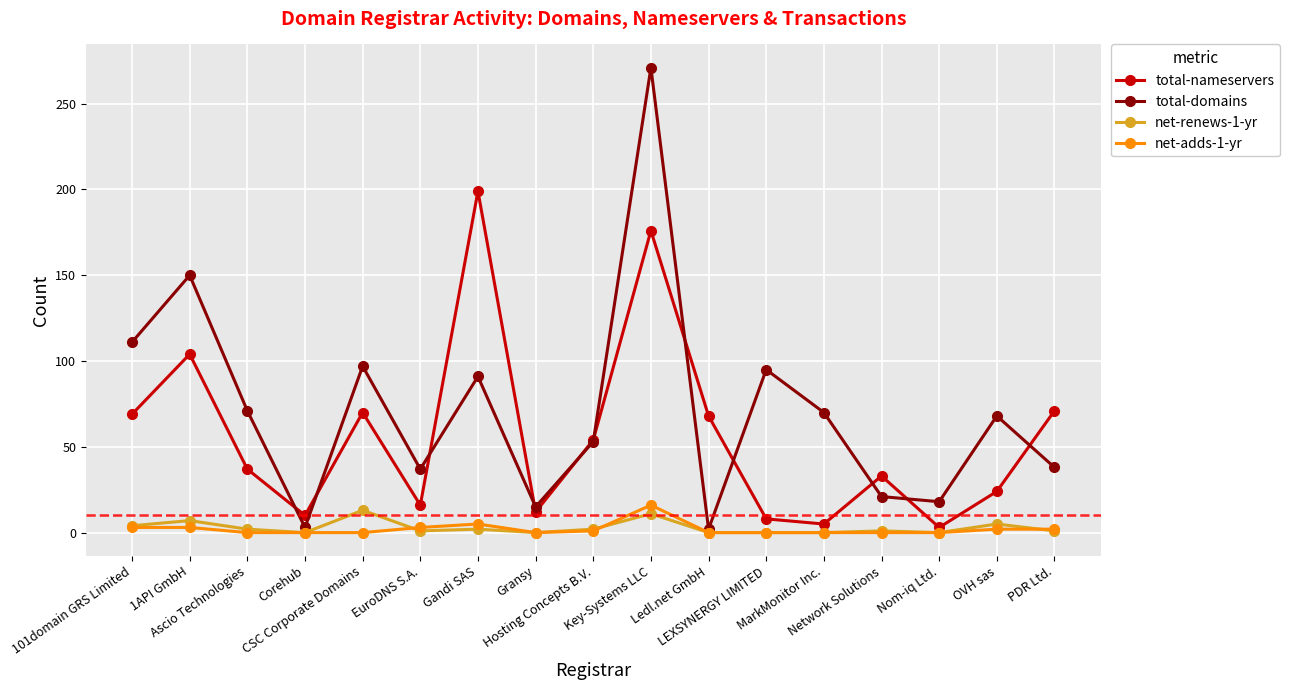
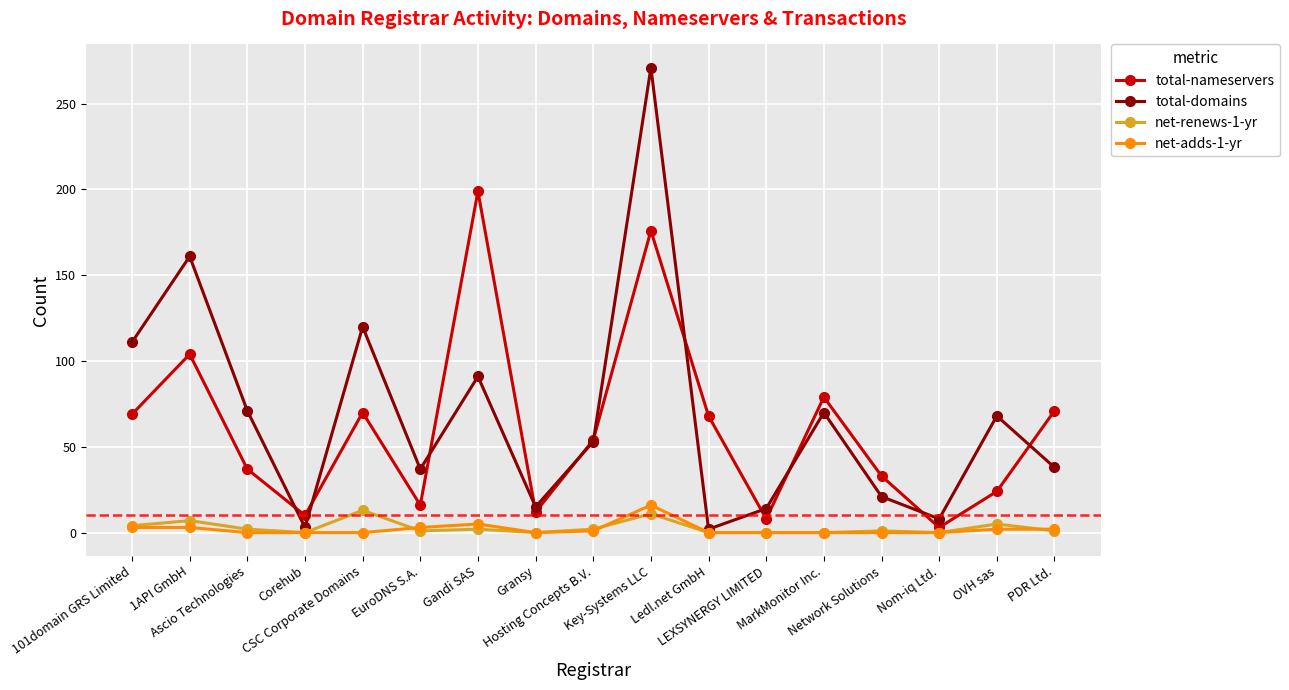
  {
    "total-nameservers": {
      "101domain GRS Limited": 69,
      "1API GmbH": 104,
      "Ascio Technologies": 37,
      "Corehub": 10,
      "CSC Corporate Domains": 70,
      "EuroDNS S.A.": 16,
      "Gandi SAS": 199,
      "Gransy": 12,
      "Key-Systems LLC": 176,
      "Ledl.net GmbH": 68,
      "LEXSYNERGY LIMITED": 8,
-     "MarkMonitor Inc.": 5,
+     "MarkMonitor Inc.": 79,
      "Network Solutions": 33,
      "Nom-iq Ltd.": 3,
      "OVH sas": 24,
      "PDR Ltd.": 71
    },
    "total-domains": {
      "101domain GRS Limited": 111,
-     "1API GmbH": 150,
+     "1API GmbH": 161,
      "Ascio Technologies": 71,
      "Corehub": 3,
-     "CSC Corporate Domains": 97,
+     "CSC Corporate Domains": 120,
      "EuroDNS S.A.": 37,
      "Gandi SAS": 91,
      "Gransy": 15,
      "Key-Systems LLC": 271,
      "Ledl.net GmbH": 2,
-     "LEXSYNERGY LIMITED": 95,
+     "LEXSYNERGY LIMITED": 14,
      "MarkMonitor Inc.": 70,
      "Network Solutions": 21,
-     "Nom-iq Ltd.": 18,
+     "Nom-iq Ltd.": 8,
      "OVH sas": 68,
      "PDR Ltd.": 38
    }
  }
